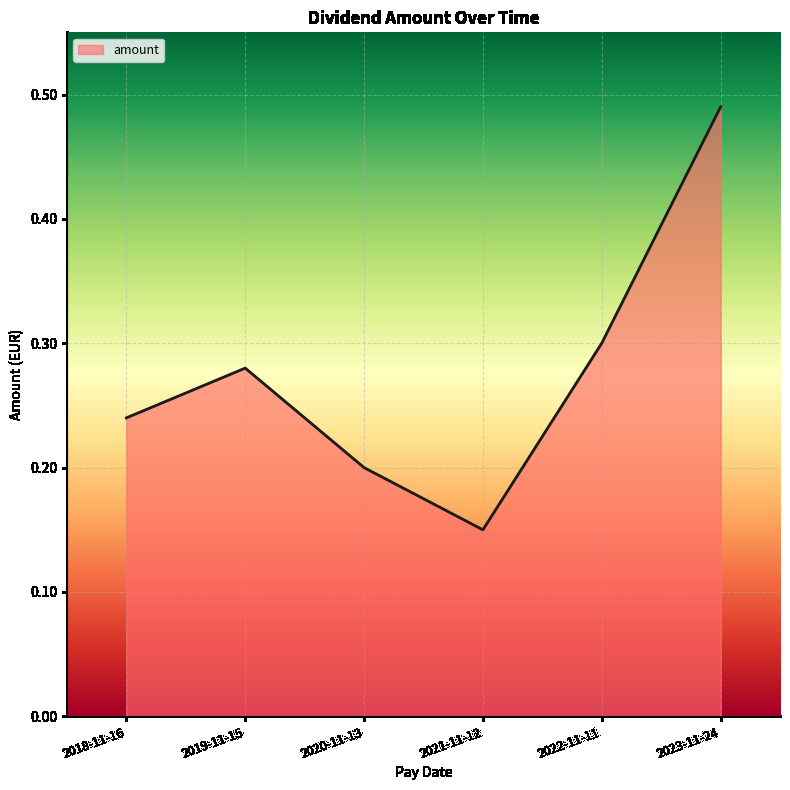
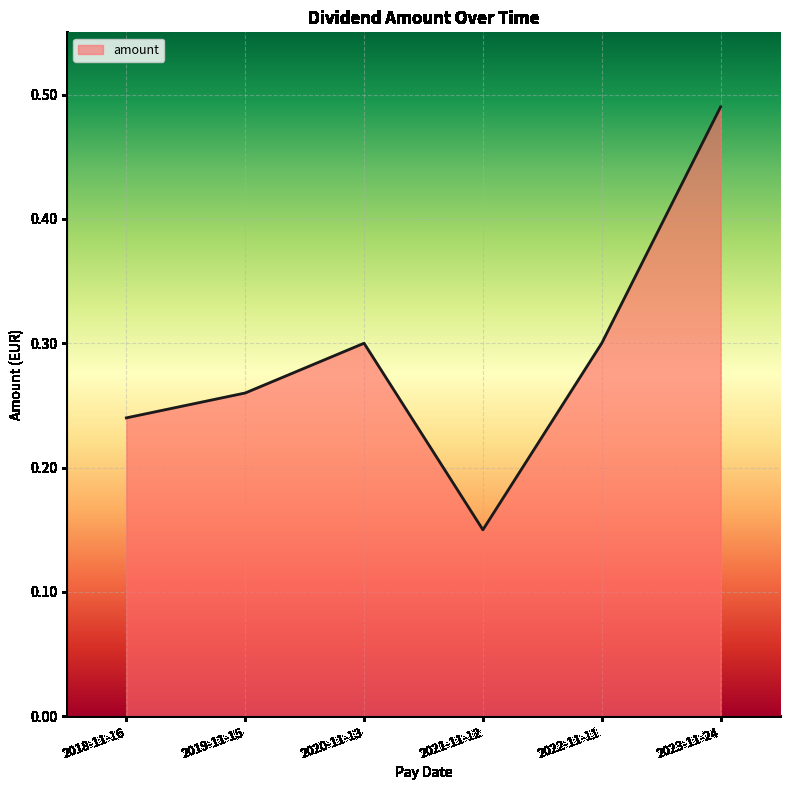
  {
    "2018-11-16": 0.24,
-   "2019-11-15": 0.28,
-   "2020-11-13": 0.2,
+   "2019-11-15": 0.26,
+   "2020-11-13": 0.3,
    "2021-11-12": 0.15,
    "2022-11-11": 0.30,
    "2023-11-24": 0.49
  }
